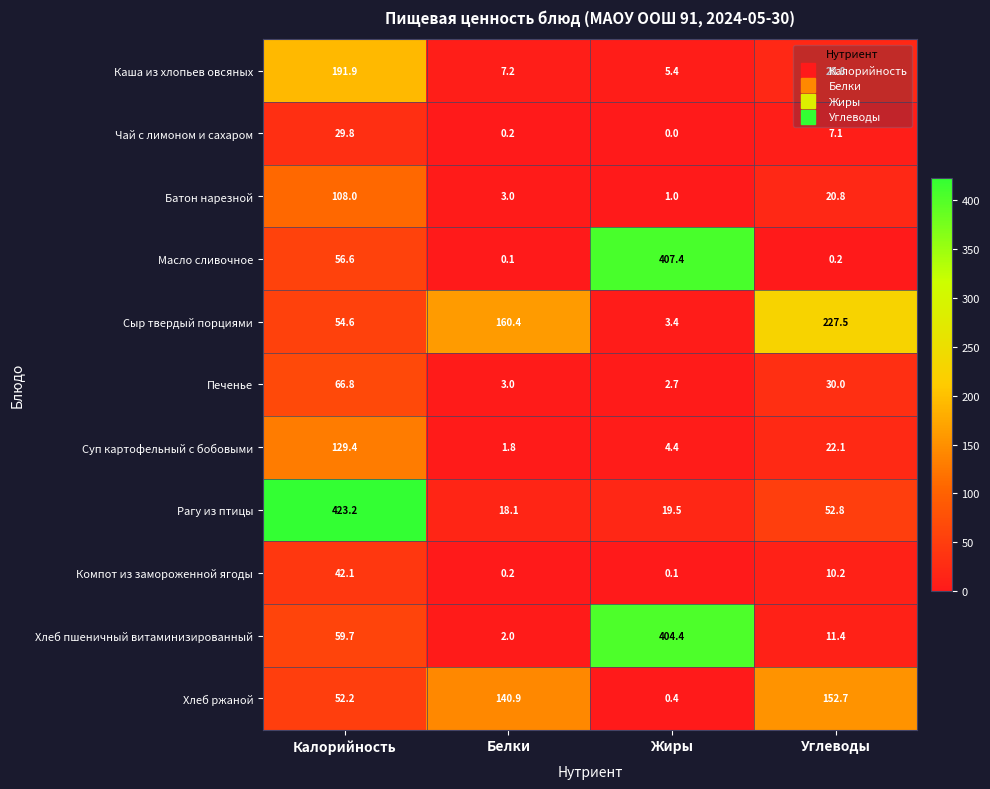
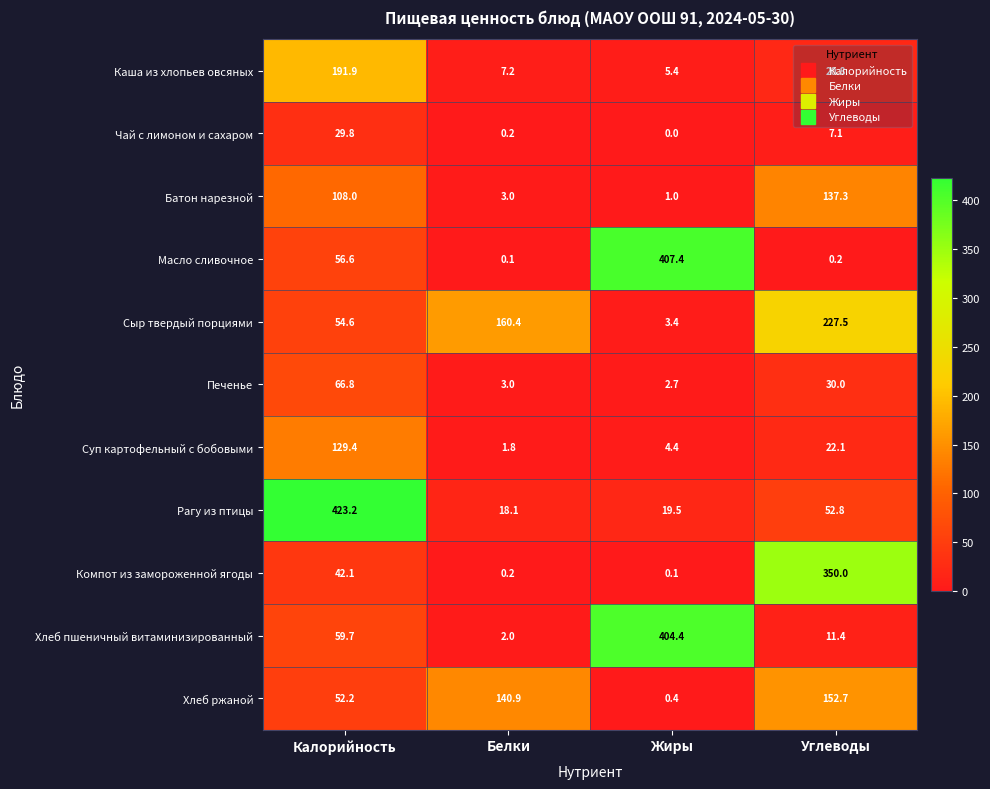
  {
    "Каша из хлопьев овсяных": {
      "Калорийность": 191.9,
      "Белки": 7.2,
      "Жиры": 5.4
    },
    "Чай с лимоном и сахаром": {
      "Калорийность": 29.8,
      "Белки": 0.2,
      "Жиры": 0.0,
      "Углеводы": 7.1
    },
    "Батон нарезной": {
      "Калорийность": 108.0,
      "Белки": 3.0,
      "Жиры": 1.0,
-     "Углеводы": 20.8
+     "Углеводы": 137.3
    },
    "Масло сливочное": {
      "Калорийность": 56.6,
      "Белки": 0.1,
      "Жиры": 407.4,
      "Углеводы": 0.2
    },
    "Сыр твердый порциями": {
      "Калорийность": 54.6,
      "Белки": 160.4,
      "Жиры": 3.4,
      "Углеводы": 227.5
    },
    "Печенье": {
      "Калорийность": 66.8,
      "Белки": 3.0,
      "Жиры": 2.7,
      "Углеводы": 30.0
    },
    "Суп картофельный с бобовыми": {
      "Калорийность": 129.4,
      "Белки": 1.8,
      "Жиры": 4.4,
      "Углеводы": 22.1
    },
    "Рагу из птицы": {
      "Калорийность": 423.2,
      "Белки": 18.1,
      "Жиры": 19.5,
      "Углеводы": 52.8
    },
    "Компот из замороженной ягоды": {
      "Калорийность": 42.1,
      "Белки": 0.2,
      "Жиры": 0.1,
-     "Углеводы": 10.2
+     "Углеводы": 350.0
    },
    "Хлеб пшеничный витаминизированный": {
      "Калорийность": 59.7,
      "Белки": 2.0,
      "Жиры": 404.4,
      "Углеводы": 11.4
    },
    "Хлеб ржаной": {
      "Калорийность": 52.2,
      "Белки": 140.9,
      "Жиры": 0.4,
      "Углеводы": 152.7
    }
  }
